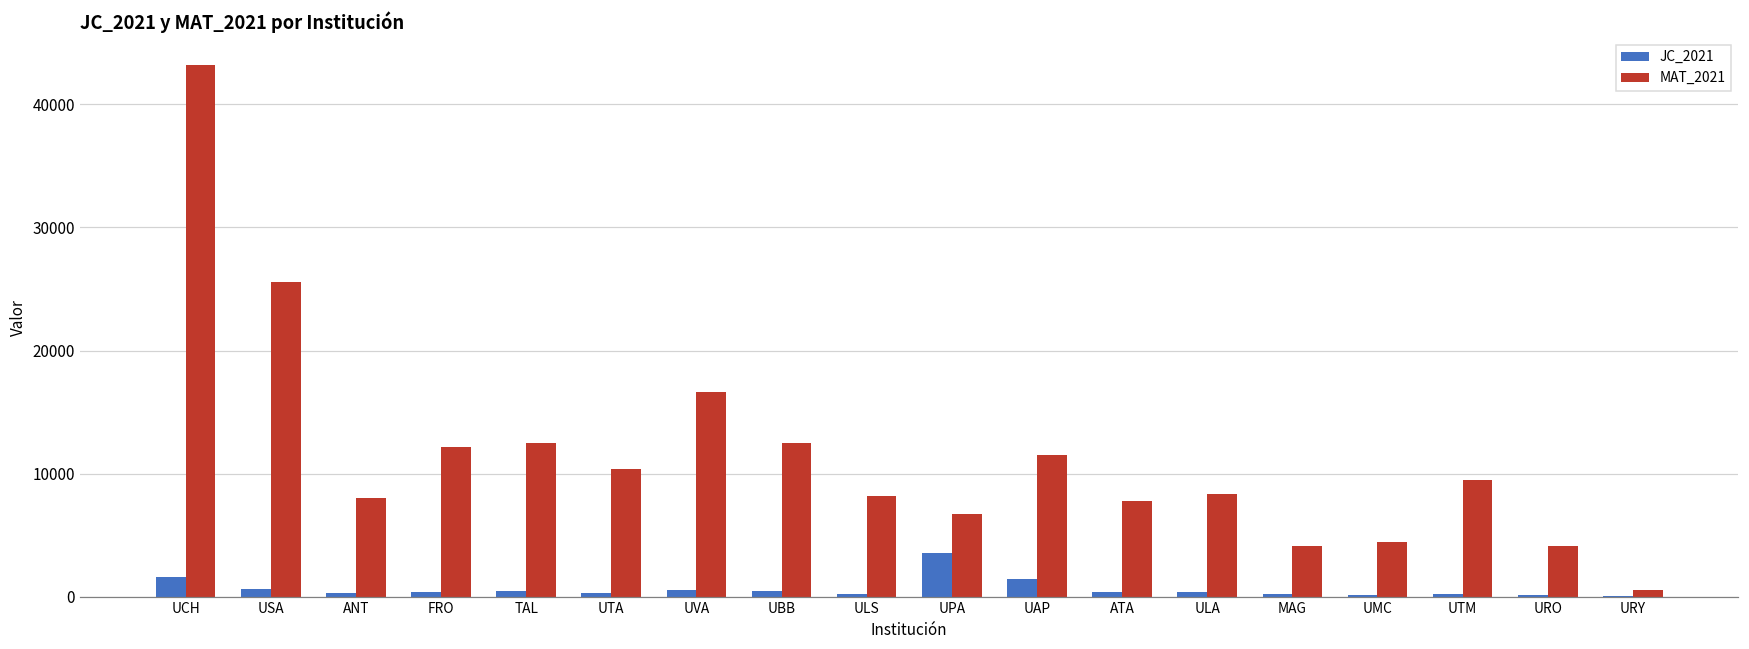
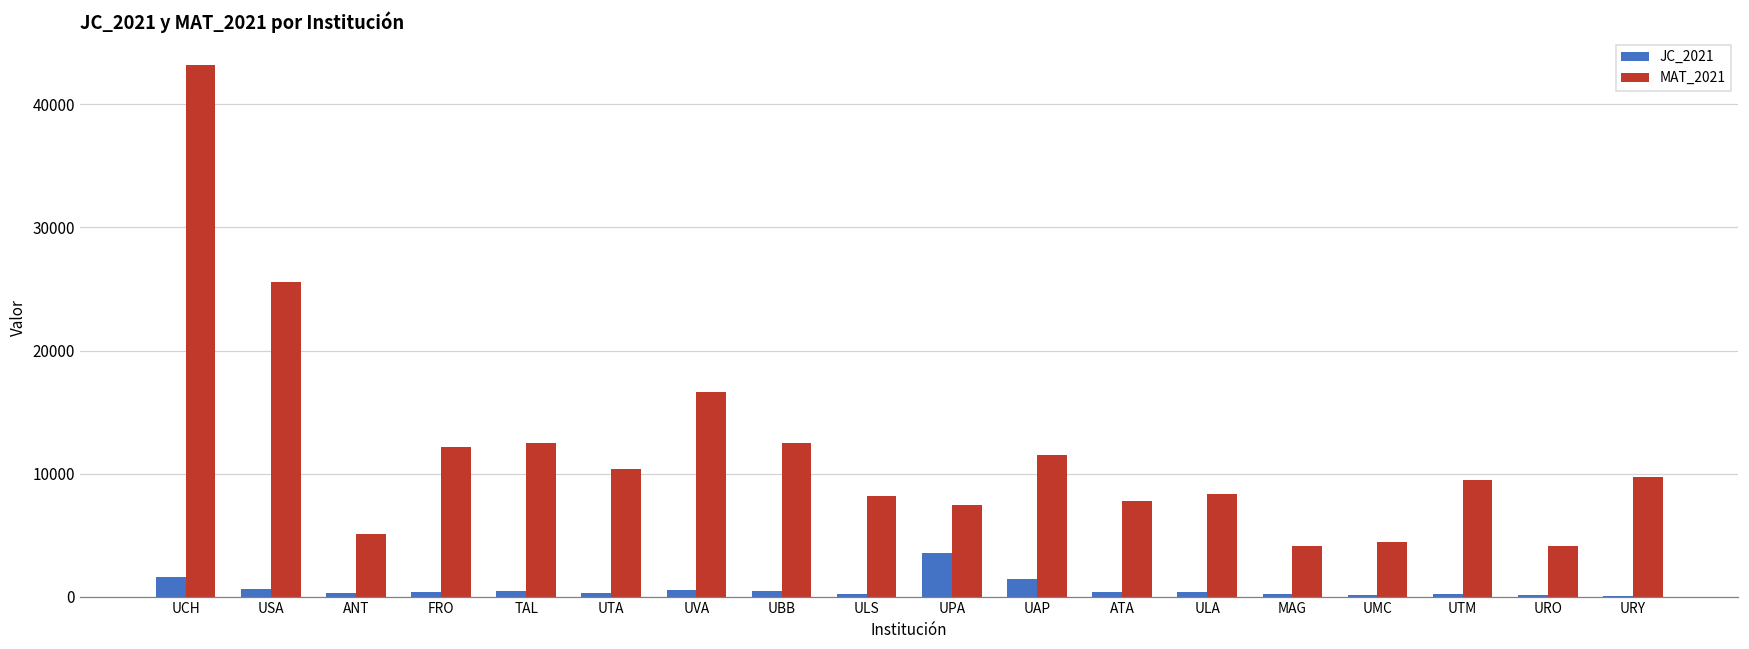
  {
    "JC_2021": {
      "UCH": 1600,
      "USA": 600,
      "ANT": 300,
      "FRO": 400,
      "TAL": 500,
      "UTA": 300,
      "UVA": 600,
      "UBB": 500,
      "UPA": 3600,
      "UAP": 1500,
      "ATA": 400,
      "ULA": 400
    },
    "MAT_2021": {
      "UCH": 43200,
      "USA": 25500,
-     "ANT": 8000,
+     "ANT": 5100,
      "FRO": 12200,
      "TAL": 12500,
      "UTA": 10400,
      "UVA": 16600,
      "UBB": 12500,
      "ULS": 8200,
-     "UPA": 6800,
+     "UPA": 7500,
      "UAP": 11500,
      "ATA": 7800,
      "ULA": 8400,
      "MAG": 4100,
      "UMC": 4500,
      "UTM": 9500,
      "URO": 4100,
-     "URY": 600
+     "URY": 9700
    }
  }
